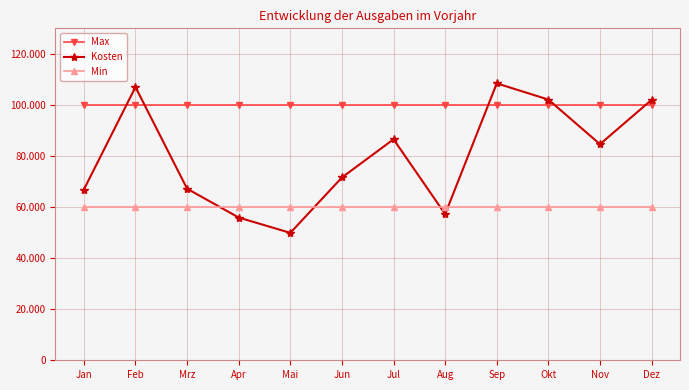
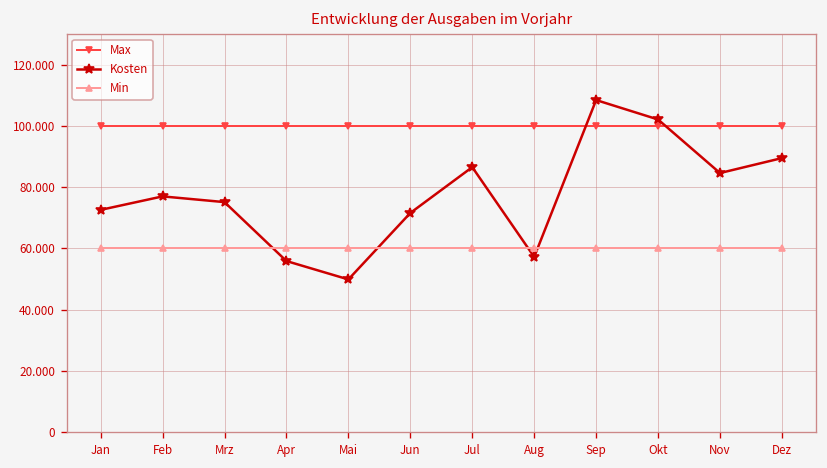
  {
    "Max": {
      "Jan": 100,
      "Feb": 100,
      "Mrz": 100,
      "Apr": 100,
      "Mai": 100,
      "Jun": 100,
      "Jul": 100,
      "Aug": 100,
      "Sep": 100,
      "Okt": 100,
      "Nov": 100,
      "Dez": 100
    },
    "Kosten": {
-     "Jan": 67,
-     "Feb": 107,
-     "Mrz": 67,
+     "Jan": 73,
+     "Feb": 77,
+     "Mrz": 75,
      "Apr": 56,
      "Mai": 50,
      "Jun": 72,
      "Jul": 87,
      "Aug": 57,
      "Sep": 108,
      "Okt": 102,
      "Nov": 85,
-     "Dez": 102
+     "Dez": 90
    },
    "Min": {
      "Jan": 60,
      "Feb": 60,
      "Mrz": 60,
      "Apr": 60,
      "Mai": 60,
      "Jun": 60,
      "Jul": 60,
      "Aug": 60,
      "Sep": 60,
      "Okt": 60,
      "Nov": 60,
      "Dez": 60
    }
  }
